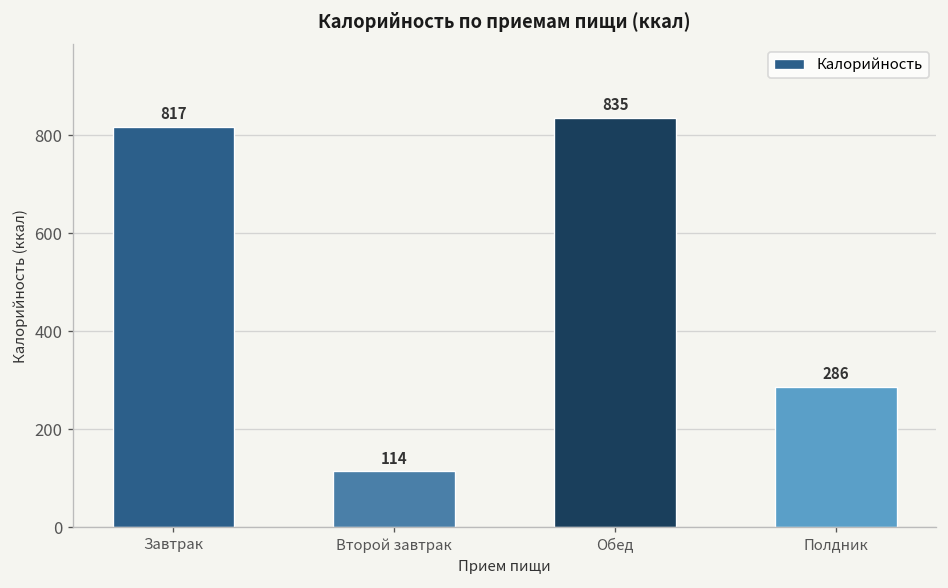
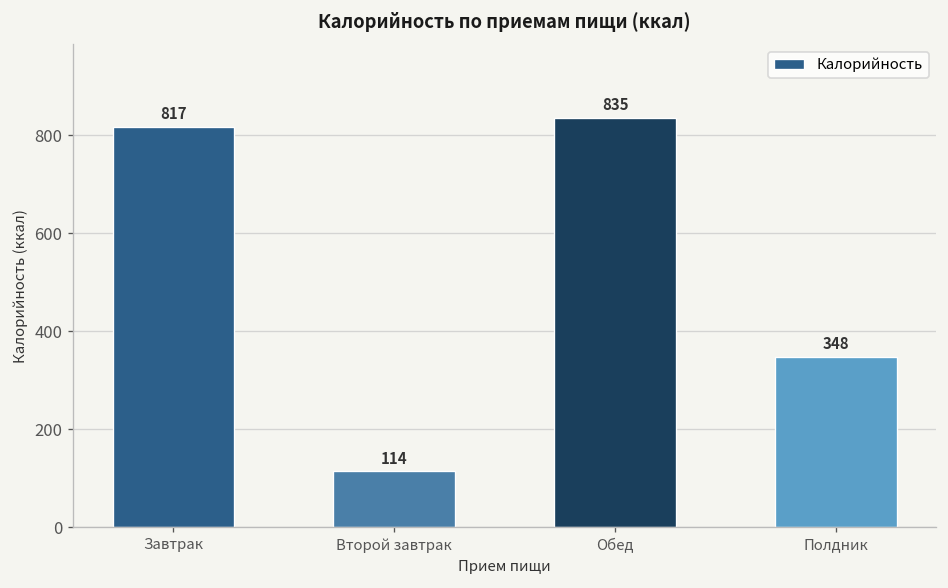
  {
    "Завтрак": 817,
    "Второй завтрак": 114,
    "Обед": 835,
-   "Полдник": 286
+   "Полдник": 348
  }
